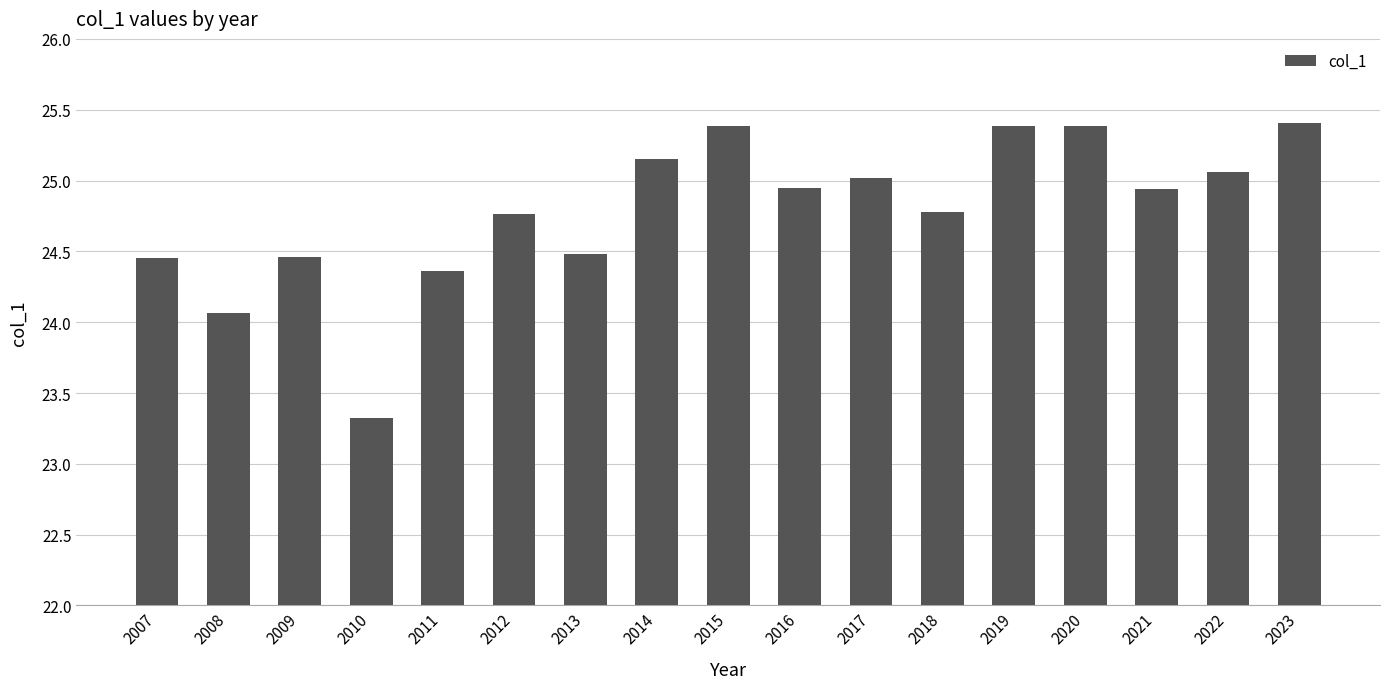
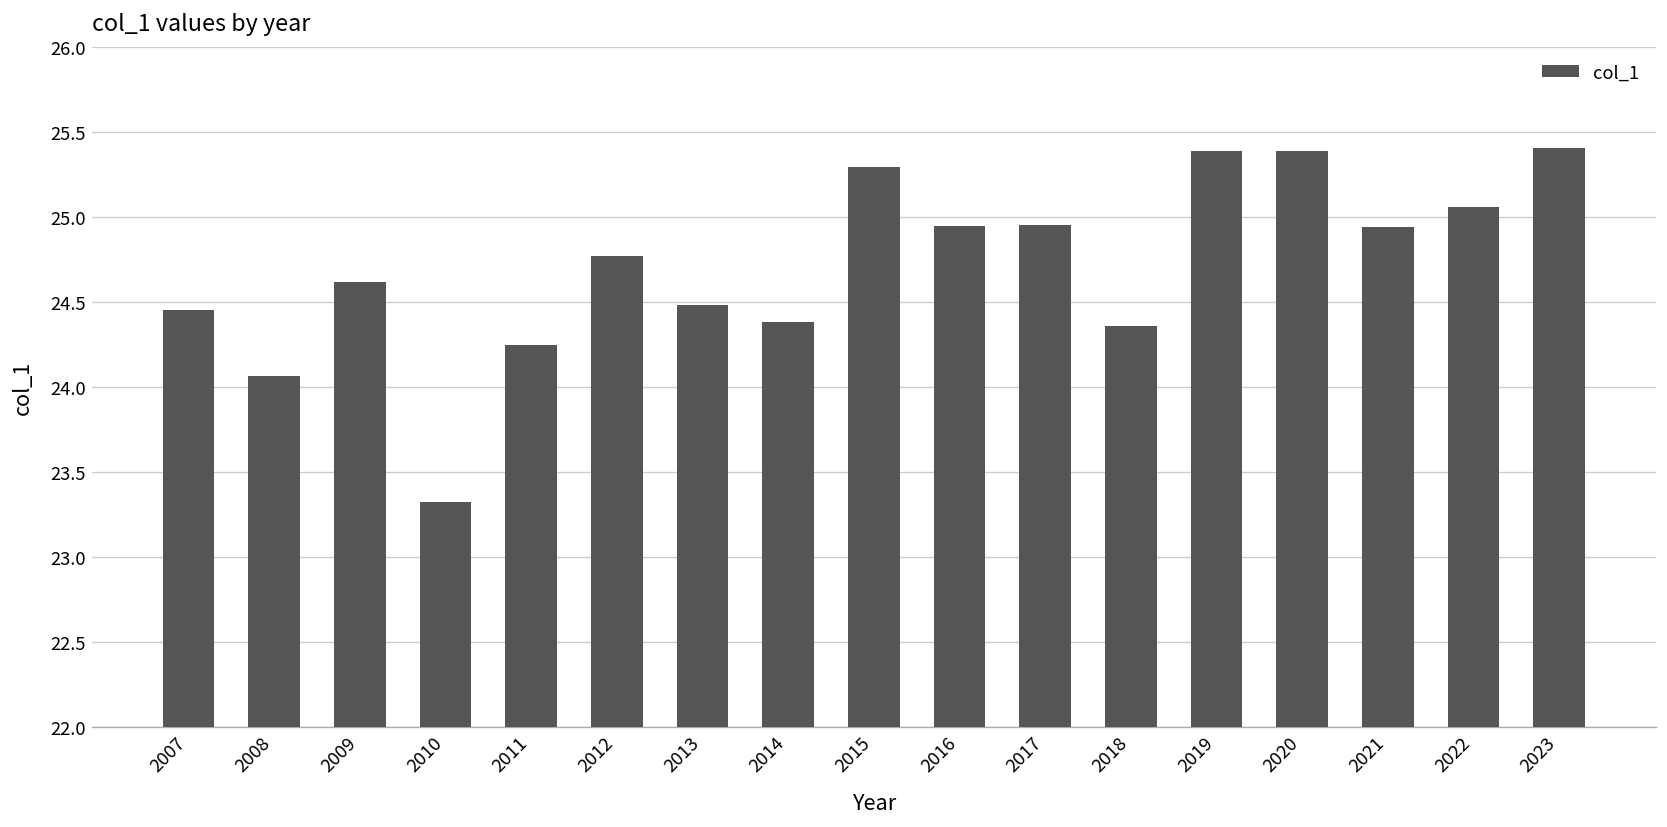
  {
    "2007": 24.45,
    "2008": 24.06,
-   "2009": 24.46,
+   "2009": 24.62,
    "2010": 23.32,
-   "2011": 24.36,
+   "2011": 24.25,
    "2012": 24.77,
    "2013": 24.48,
-   "2014": 25.15,
-   "2015": 25.38,
+   "2014": 24.38,
+   "2015": 25.29,
    "2016": 24.95,
-   "2017": 25.02,
-   "2018": 24.78,
+   "2017": 24.95,
+   "2018": 24.36,
    "2019": 25.39,
    "2020": 25.39,
    "2021": 24.94,
    "2022": 25.06,
    "2023": 25.41
  }
